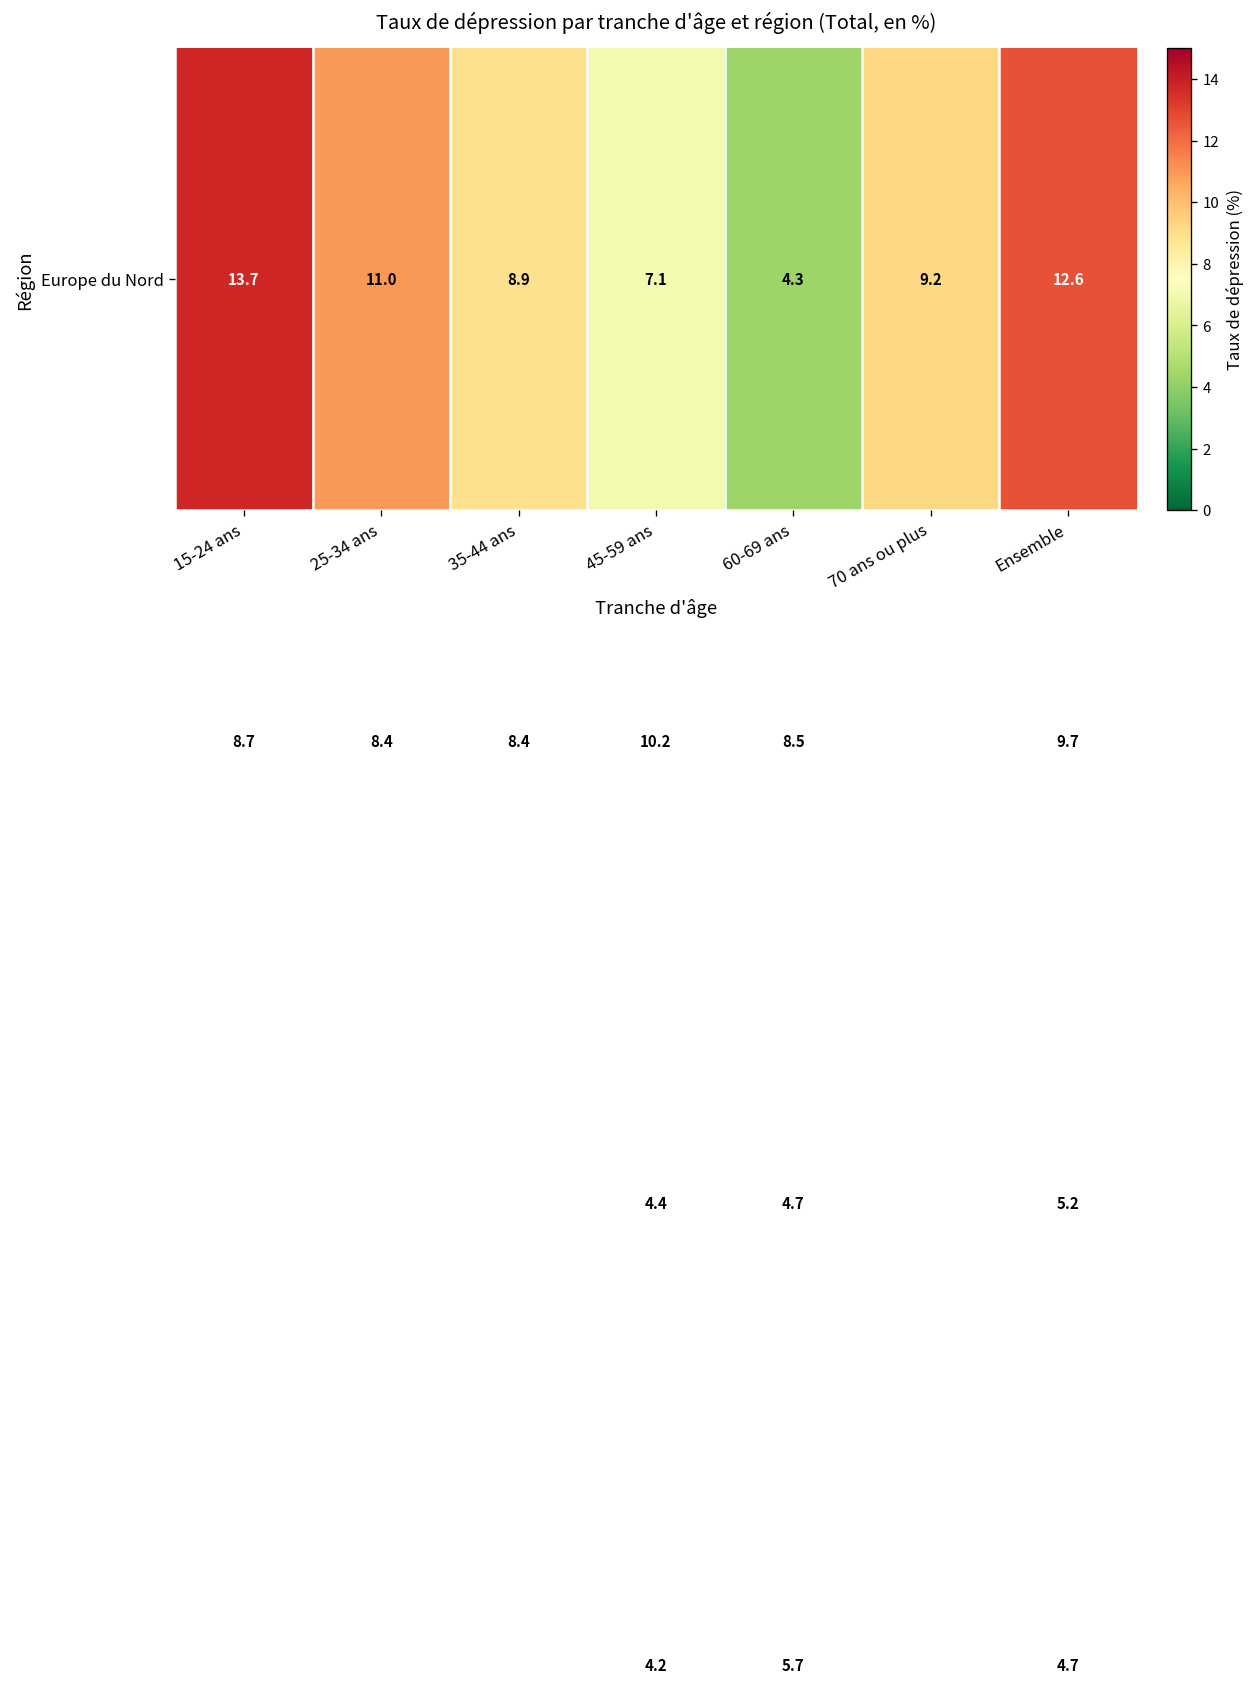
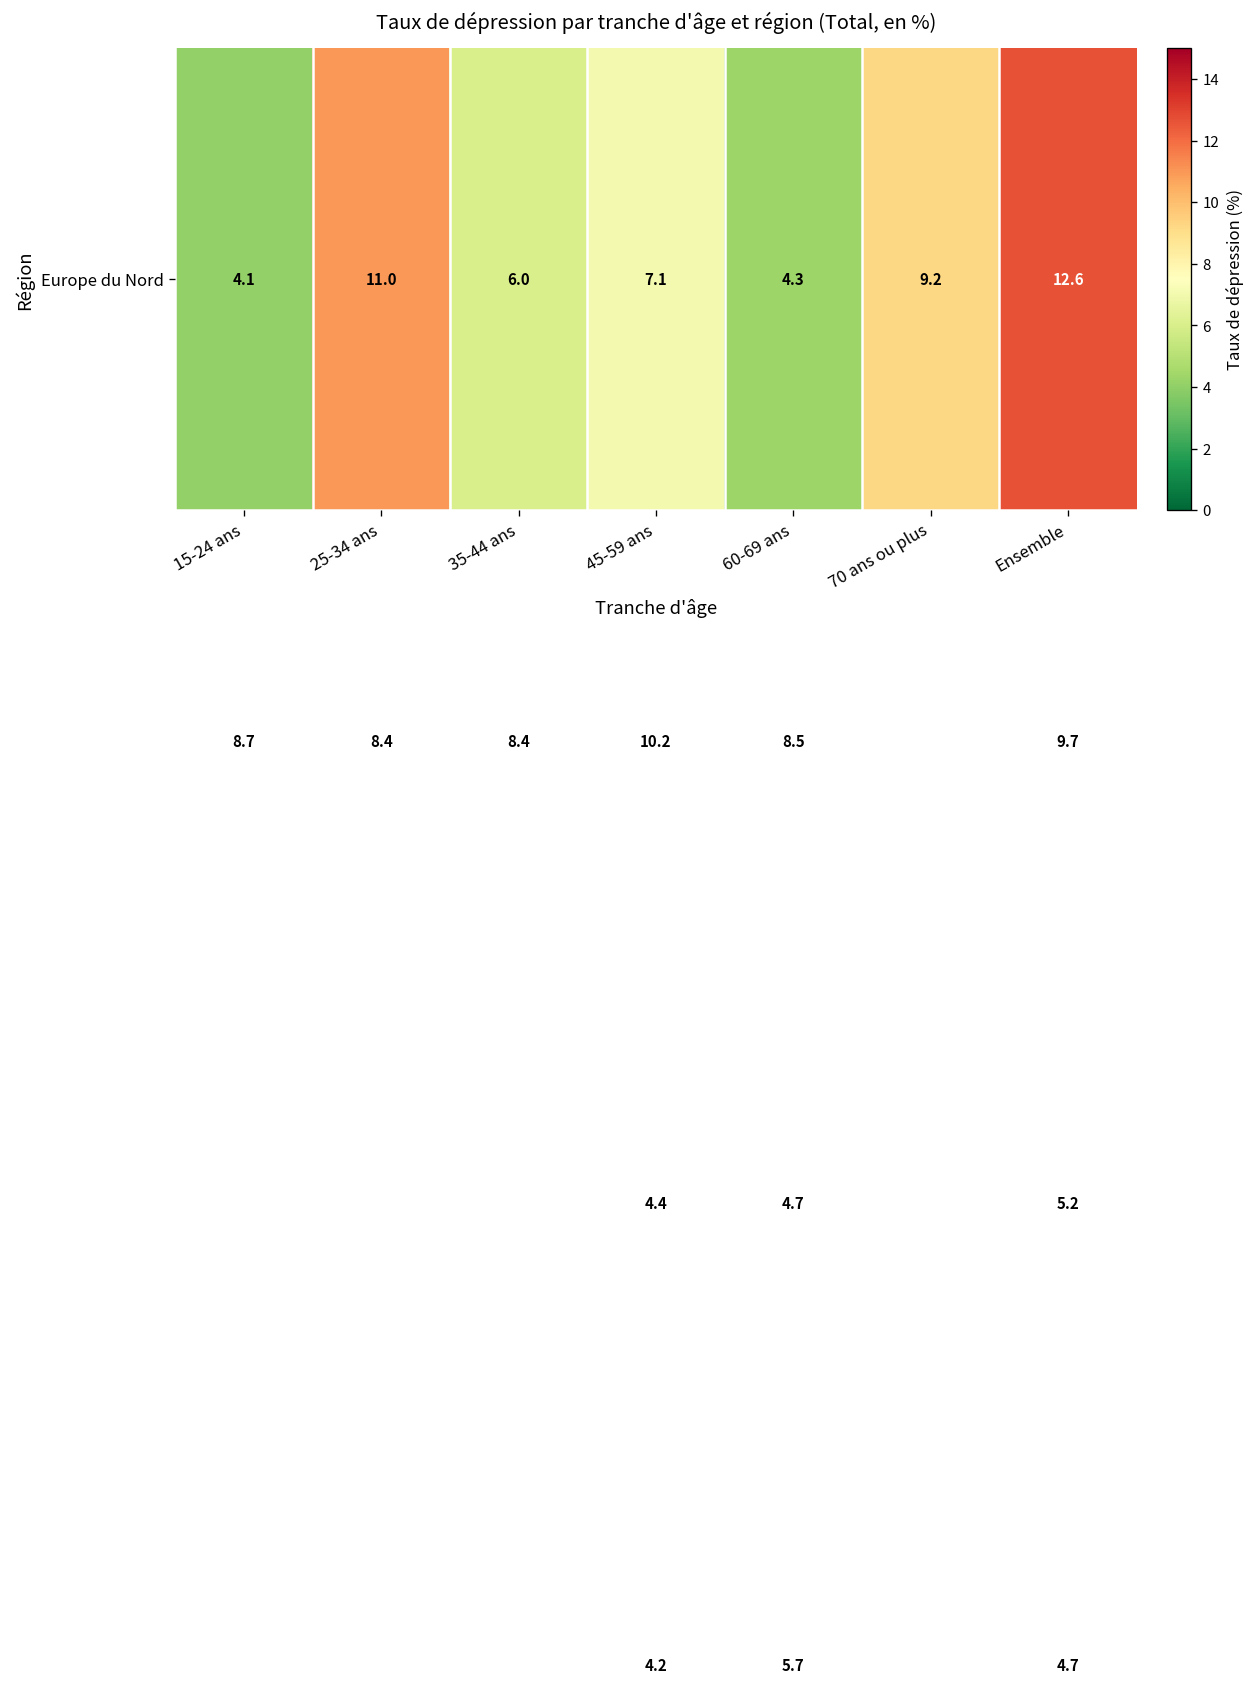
  {
    "Europe du Nord": {
-     "15-24 ans": 13.7,
+     "15-24 ans": 4.1,
      "25-34 ans": 11.0,
-     "35-44 ans": 8.9,
+     "35-44 ans": 6.0,
      "45-59 ans": 7.1,
      "60-69 ans": 4.3,
      "70 ans ou plus": 9.2,
      "Ensemble": 12.6
    }
  }
